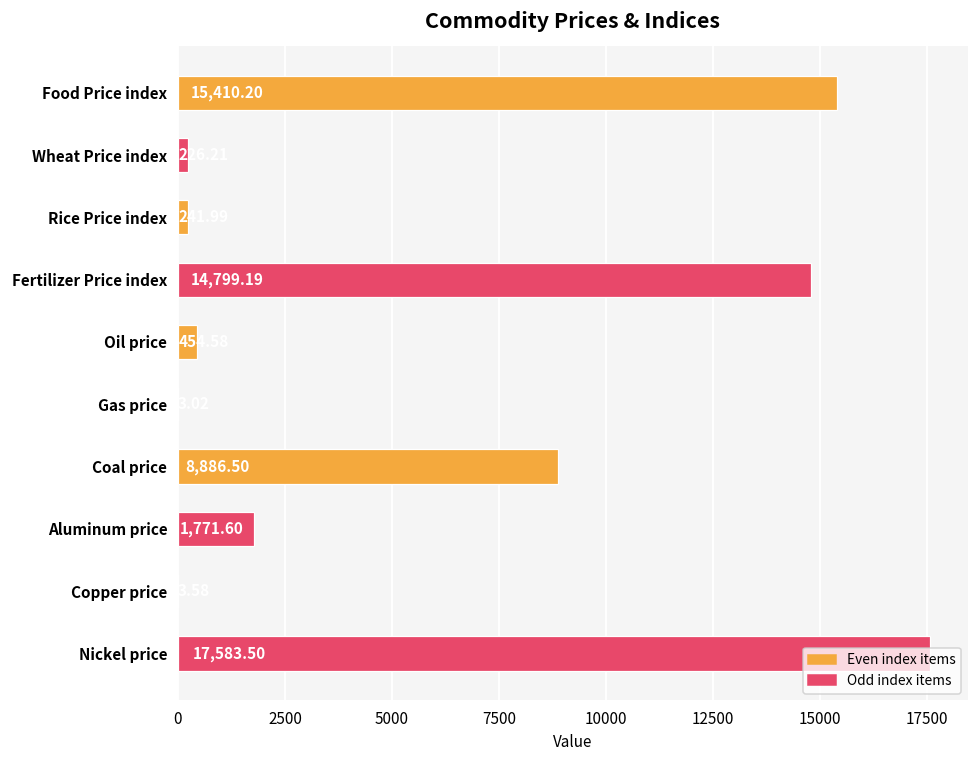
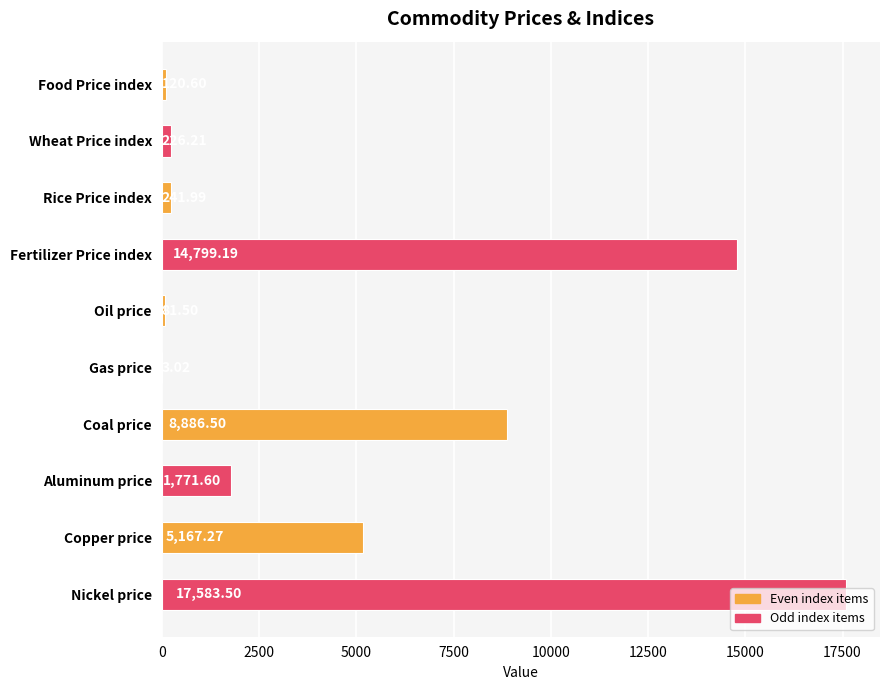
  {
-   "Food Price index": 15400,
+   "Food Price index": 100,
    "Wheat Price index": 200,
    "Rice Price index": 200,
-   "Oil price": 500,
-   "Copper price": 0
+   "Oil price": 100,
+   "Copper price": 5200
  }
